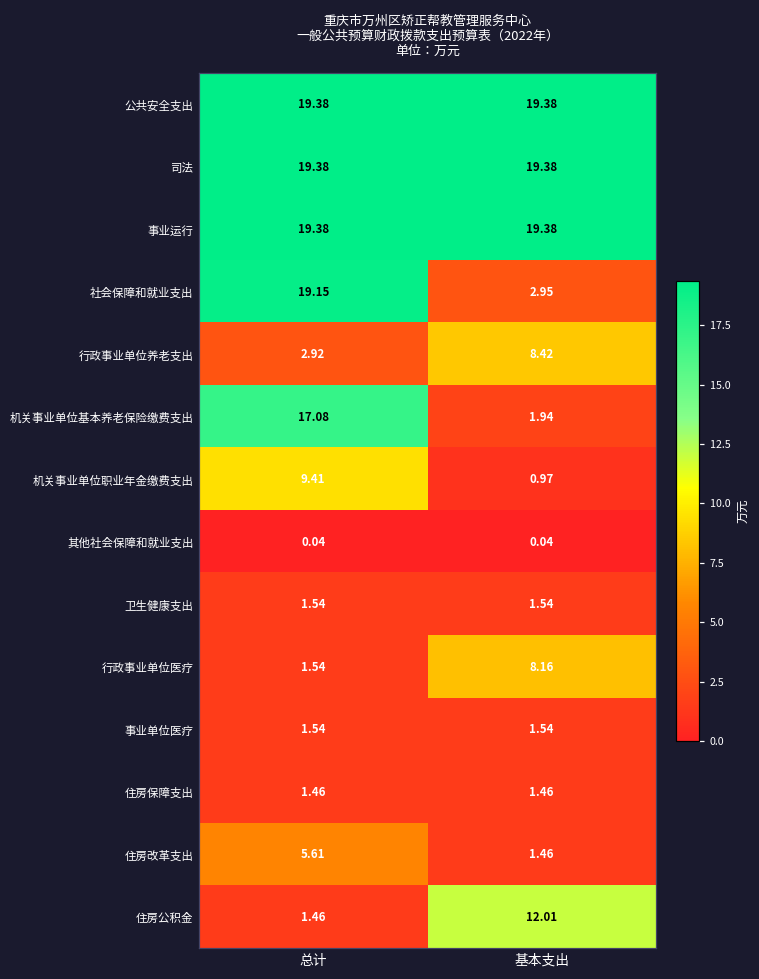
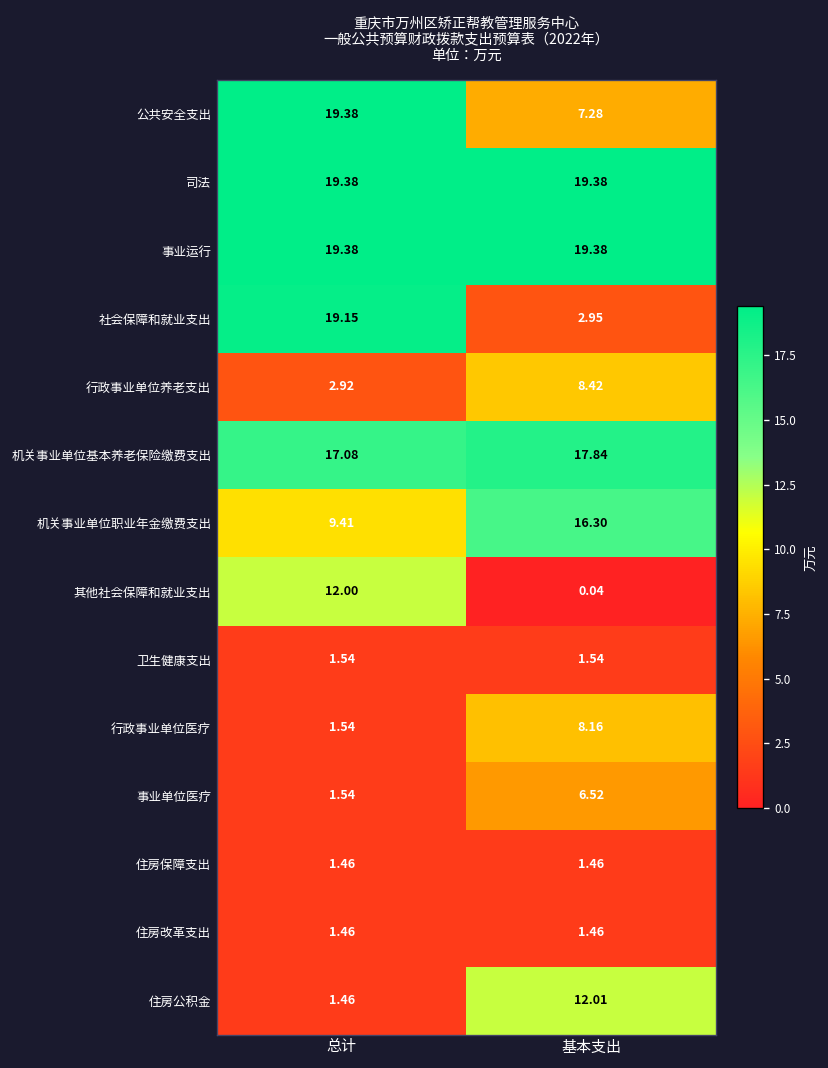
  {
    "公共安全支出": {
      "总计": 19.38,
-     "基本支出": 19.38
+     "基本支出": 7.28
    },
    "司法": {
      "总计": 19.38,
      "基本支出": 19.38
    },
    "事业运行": {
      "总计": 19.38,
      "基本支出": 19.38
    },
    "社会保障和就业支出": {
      "总计": 19.15,
      "基本支出": 2.95
    },
    "行政事业单位养老支出": {
      "总计": 2.92,
      "基本支出": 8.42
    },
    "机关事业单位基本养老保险缴费支出": {
      "总计": 17.08,
-     "基本支出": 1.94
+     "基本支出": 17.84
    },
    "机关事业单位职业年金缴费支出": {
      "总计": 9.41,
-     "基本支出": 0.97
+     "基本支出": 16.30
    },
    "其他社会保障和就业支出": {
-     "总计": 0.04,
+     "总计": 12.00,
      "基本支出": 0.04
    },
    "卫生健康支出": {
      "总计": 1.54,
      "基本支出": 1.54
    },
    "行政事业单位医疗": {
      "总计": 1.54,
      "基本支出": 8.16
    },
    "事业单位医疗": {
      "总计": 1.54,
-     "基本支出": 1.54
+     "基本支出": 6.52
    },
    "住房保障支出": {
      "总计": 1.46,
      "基本支出": 1.46
    },
    "住房改革支出": {
-     "总计": 5.61,
+     "总计": 1.46,
      "基本支出": 1.46
    },
    "住房公积金": {
      "总计": 1.46,
      "基本支出": 12.01
    }
  }
